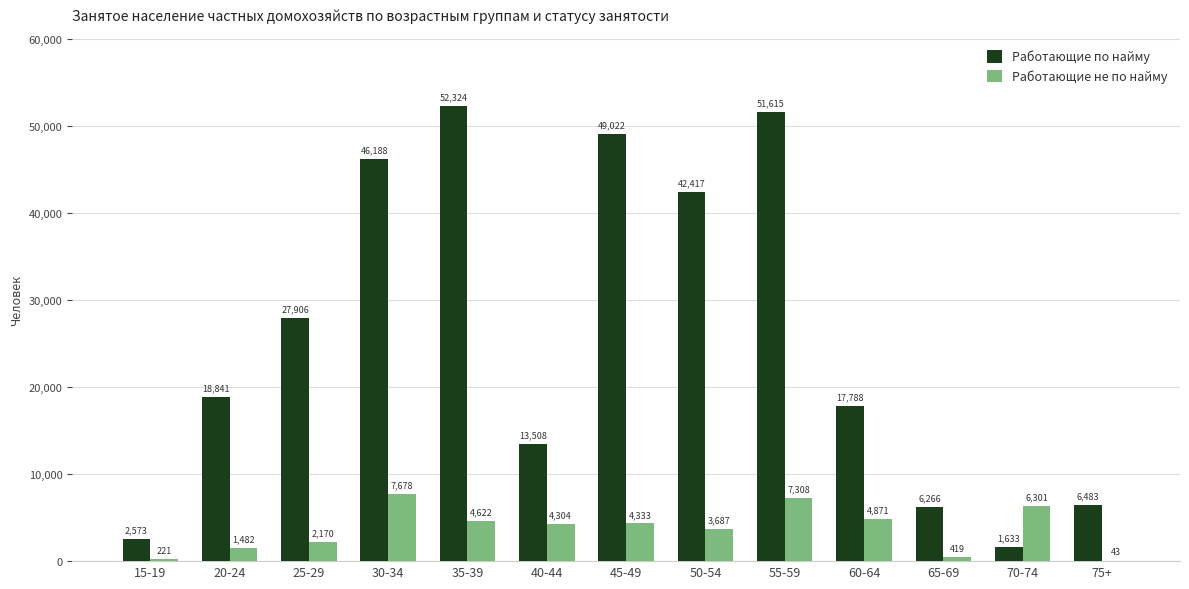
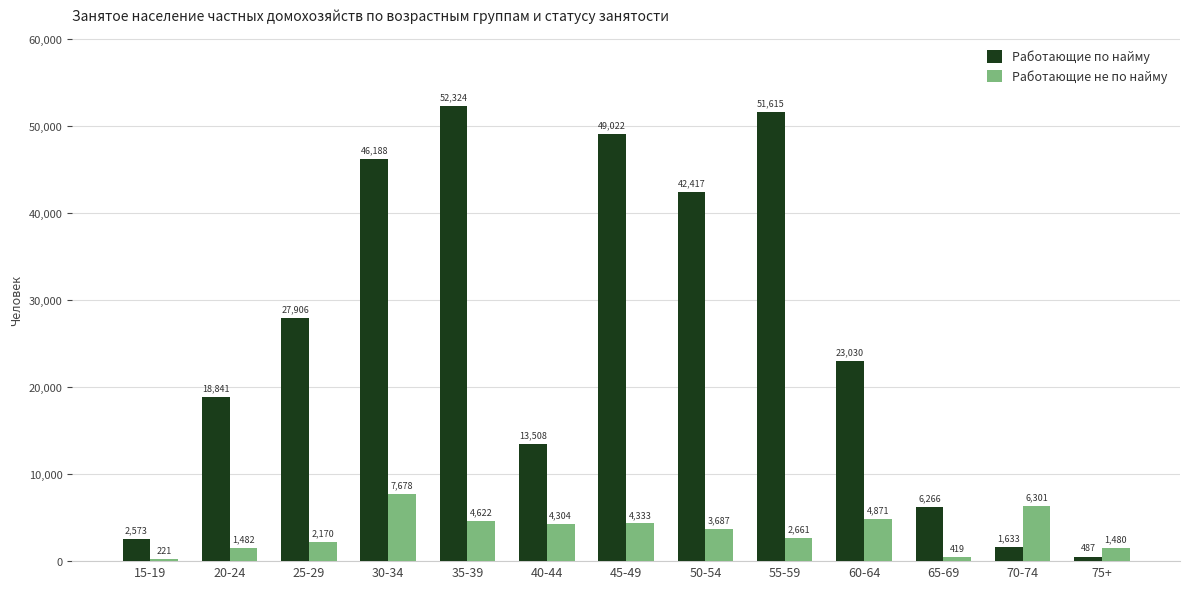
  {
    "Работающие по найму": {
      "15-19": "2,573",
      "20-24": "18,841",
      "25-29": "27,906",
      "30-34": "46,188",
      "35-39": "52,324",
      "40-44": "13,508",
      "45-49": "49,022",
      "50-54": "42,417",
      "55-59": "51,615",
-     "60-64": "17,788",
+     "60-64": "23,030",
      "65-69": "6,266",
      "70-74": "1,633",
-     "75+": "6,483"
+     "75+": "487"
    },
    "Работающие не по найму": {
      "15-19": "221",
      "20-24": "1,482",
      "25-29": "2,170",
      "30-34": "7,678",
      "35-39": "4,622",
      "40-44": "4,304",
      "45-49": "4,333",
      "50-54": "3,687",
-     "55-59": "7,308",
+     "55-59": "2,661",
      "60-64": "4,871",
      "65-69": "419",
      "70-74": "6,301",
-     "75+": "43"
+     "75+": "1,480"
    }
  }
